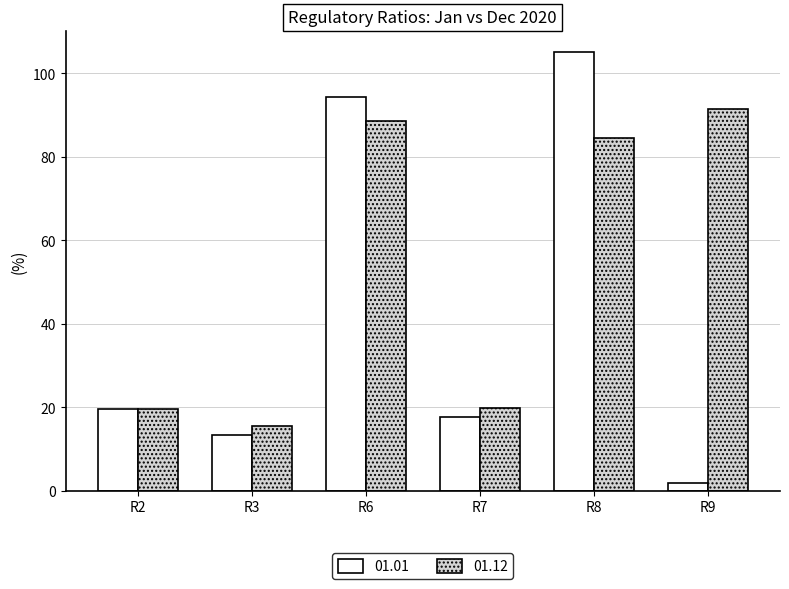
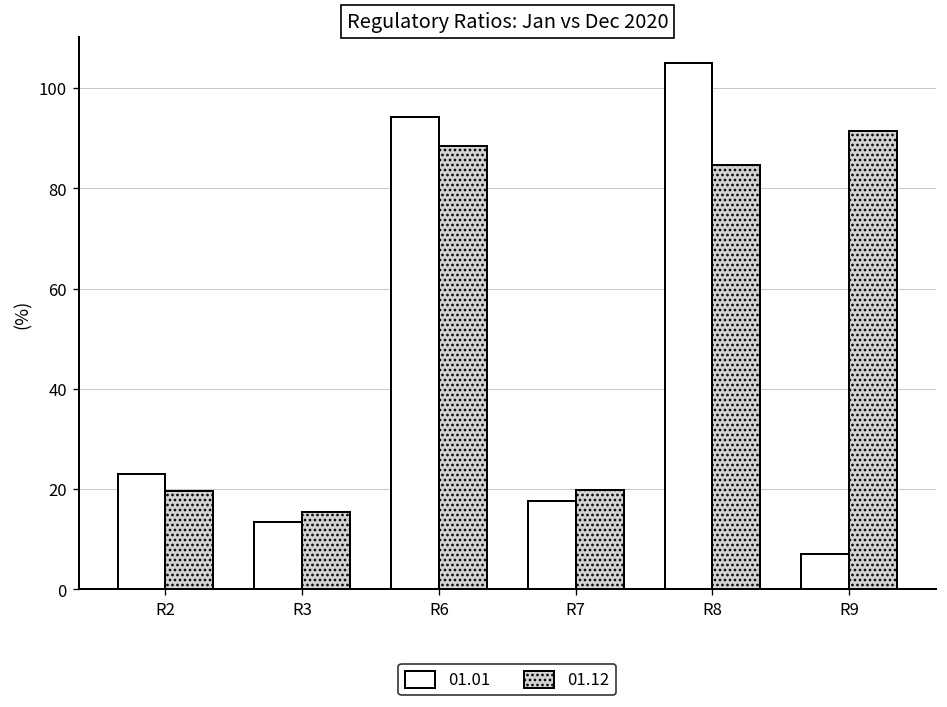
  {
    "01.01": {
-     "R2": 20,
+     "R2": 23,
      "R3": 14,
      "R6": 94,
      "R7": 18,
      "R8": 105,
-     "R9": 2
+     "R9": 7
    },
    "01.12": {
      "R2": 20,
      "R3": 16,
      "R6": 89,
      "R7": 20,
      "R8": 85,
      "R9": 92
    }
  }
